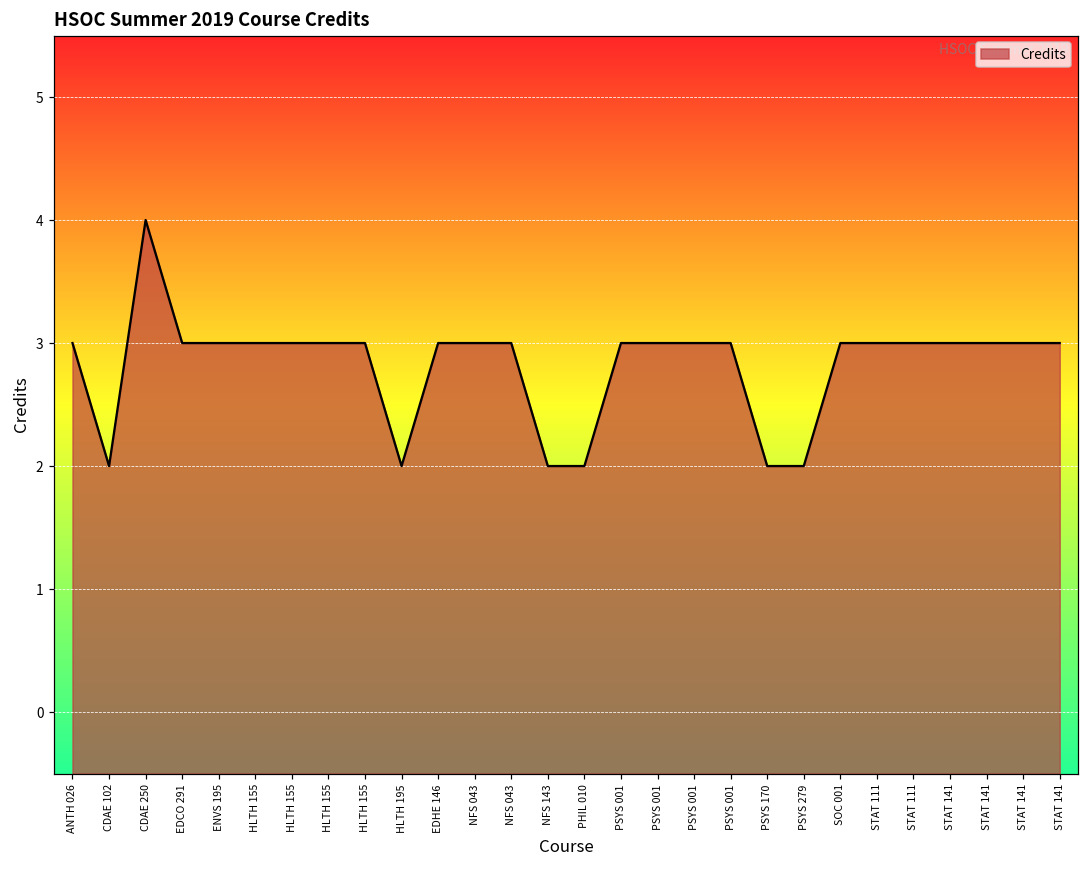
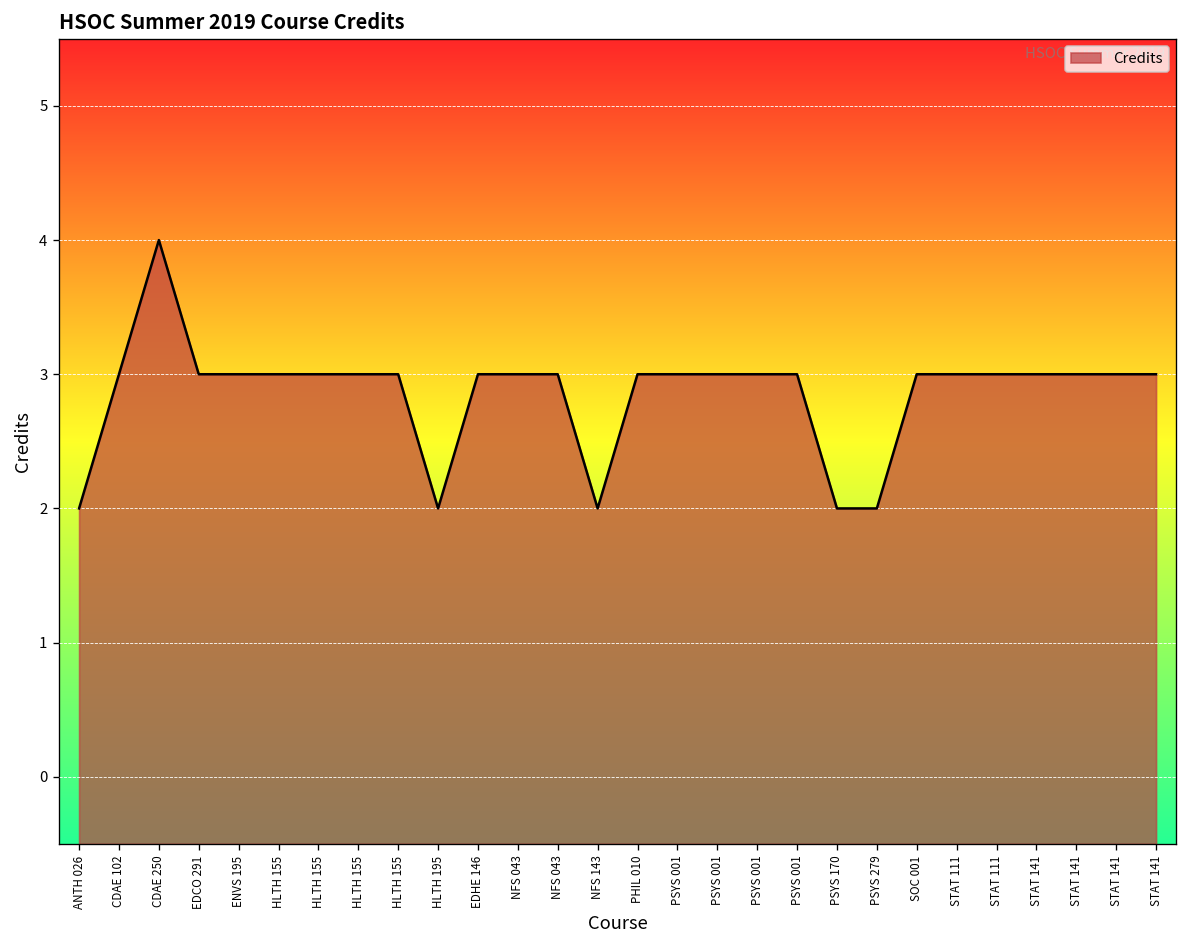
  {
-   "ANTH 026": 3,
-   "CDAE 102": 2,
+   "ANTH 026": 2,
+   "CDAE 102": 3,
    "CDAE 250": 4,
    "EDCO 291": 3,
    "ENVS 195": 3,
    "HLTH 195": 2,
    "EDHE 146": 3,
    "NFS 143": 2,
-   "PHIL 010": 2,
+   "PHIL 010": 3,
    "PSYS 170": 2,
    "PSYS 279": 2,
    "SOC 001": 3
  }
